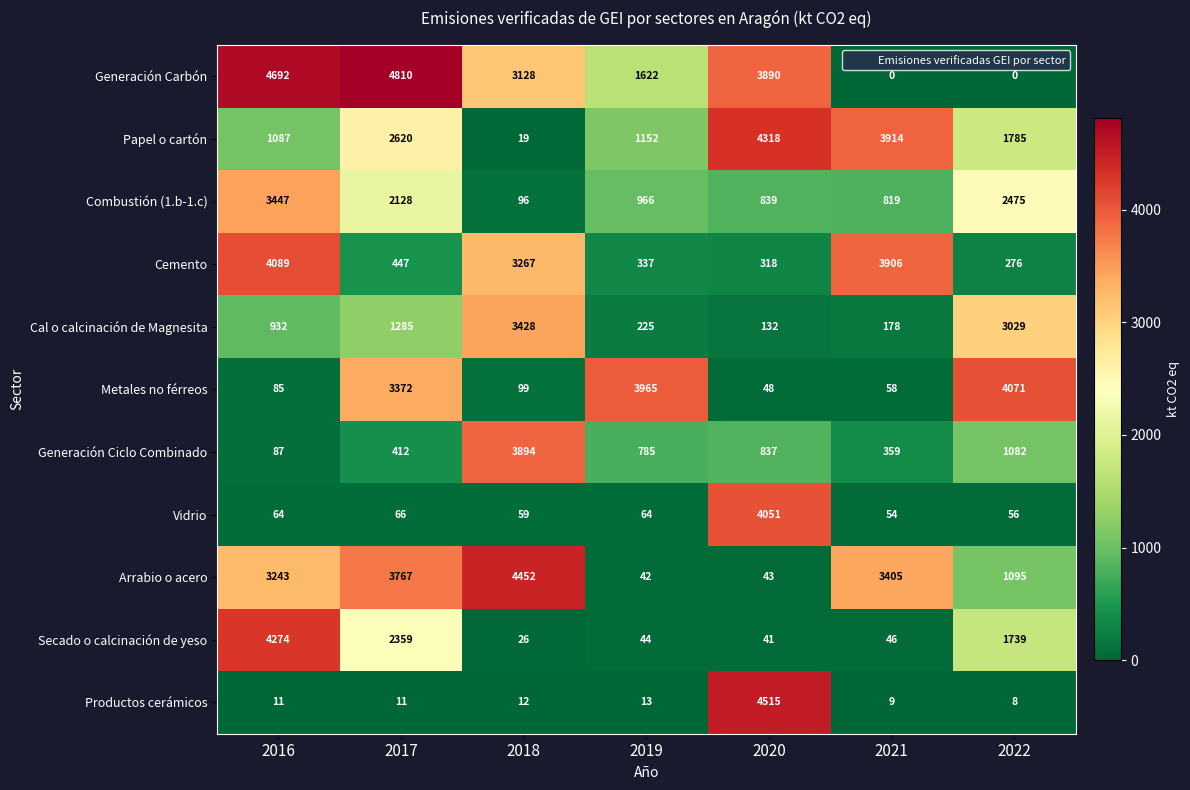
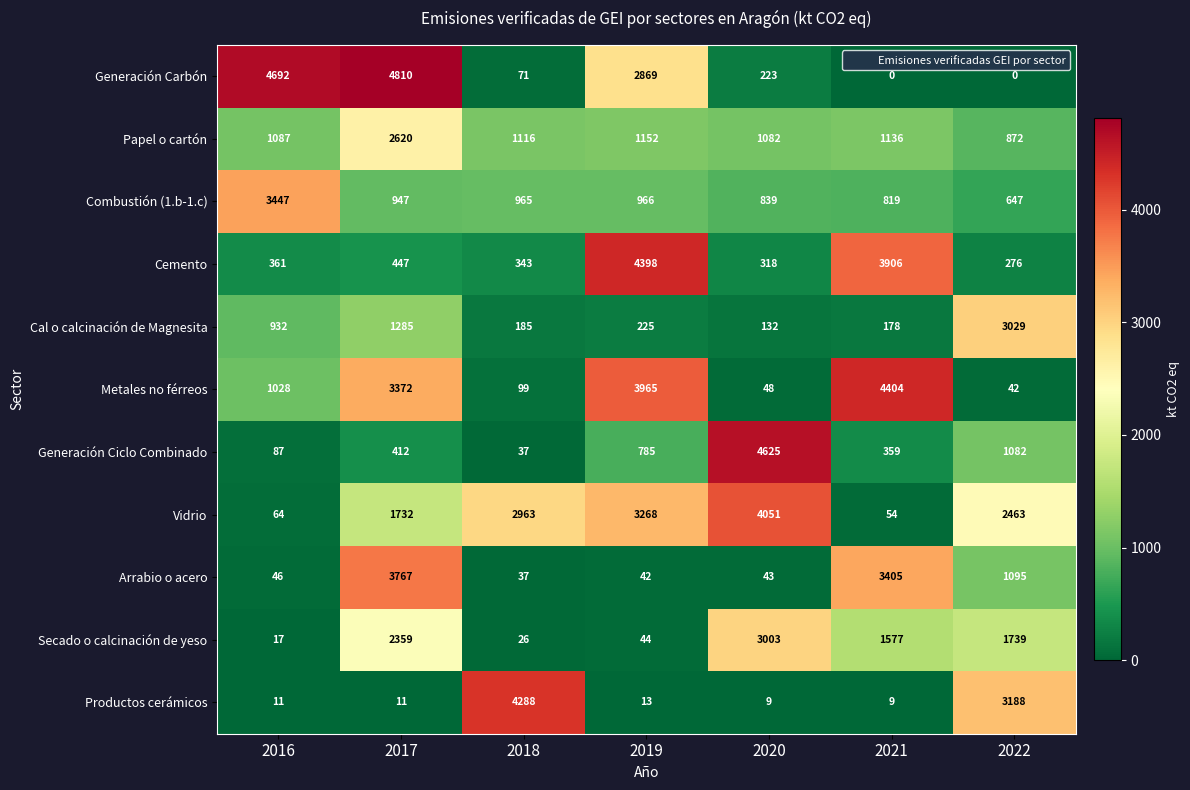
  {
    "Generación Carbón": {
      "2016": 4692,
      "2017": 4810,
-     "2018": 3128,
-     "2019": 1622,
-     "2020": 3890,
+     "2018": 71,
+     "2019": 2869,
+     "2020": 223,
      "2021": 0,
      "2022": 0
    },
    "Papel o cartón": {
      "2016": 1087,
      "2017": 2620,
-     "2018": 19,
+     "2018": 1116,
      "2019": 1152,
-     "2020": 4318,
-     "2021": 3914,
-     "2022": 1785
+     "2020": 1082,
+     "2021": 1136,
+     "2022": 872
    },
    "Combustión (1.b-1.c)": {
      "2016": 3447,
-     "2017": 2128,
-     "2018": 96,
+     "2017": 947,
+     "2018": 965,
      "2019": 966,
      "2020": 839,
      "2021": 819,
-     "2022": 2475
+     "2022": 647
    },
    "Cemento": {
-     "2016": 4089,
+     "2016": 361,
      "2017": 447,
-     "2018": 3267,
-     "2019": 337,
+     "2018": 343,
+     "2019": 4398,
      "2020": 318,
      "2021": 3906,
      "2022": 276
    },
    "Cal o calcinación de Magnesita": {
      "2016": 932,
      "2017": 1285,
-     "2018": 3428,
+     "2018": 185,
      "2019": 225,
      "2020": 132,
      "2021": 178,
      "2022": 3029
    },
    "Metales no férreos": {
-     "2016": 85,
+     "2016": 1028,
      "2017": 3372,
      "2018": 99,
      "2019": 3965,
      "2020": 48,
-     "2021": 58,
-     "2022": 4071
+     "2021": 4404,
+     "2022": 42
    },
    "Generación Ciclo Combinado": {
      "2016": 87,
      "2017": 412,
-     "2018": 3894,
+     "2018": 37,
      "2019": 785,
-     "2020": 837,
+     "2020": 4625,
      "2021": 359,
      "2022": 1082
    },
    "Vidrio": {
      "2016": 64,
-     "2017": 66,
-     "2018": 59,
-     "2019": 64,
+     "2017": 1732,
+     "2018": 2963,
+     "2019": 3268,
      "2020": 4051,
      "2021": 54,
-     "2022": 56
+     "2022": 2463
    },
    "Arrabio o acero": {
-     "2016": 3243,
+     "2016": 46,
      "2017": 3767,
-     "2018": 4452,
+     "2018": 37,
      "2019": 42,
      "2020": 43,
      "2021": 3405,
      "2022": 1095
    },
    "Secado o calcinación de yeso": {
-     "2016": 4274,
+     "2016": 17,
      "2017": 2359,
      "2018": 26,
      "2019": 44,
-     "2020": 41,
-     "2021": 46,
+     "2020": 3003,
+     "2021": 1577,
      "2022": 1739
    },
    "Productos cerámicos": {
      "2016": 11,
      "2017": 11,
-     "2018": 12,
+     "2018": 4288,
      "2019": 13,
-     "2020": 4515,
+     "2020": 9,
      "2021": 9,
-     "2022": 8
+     "2022": 3188
    }
  }
